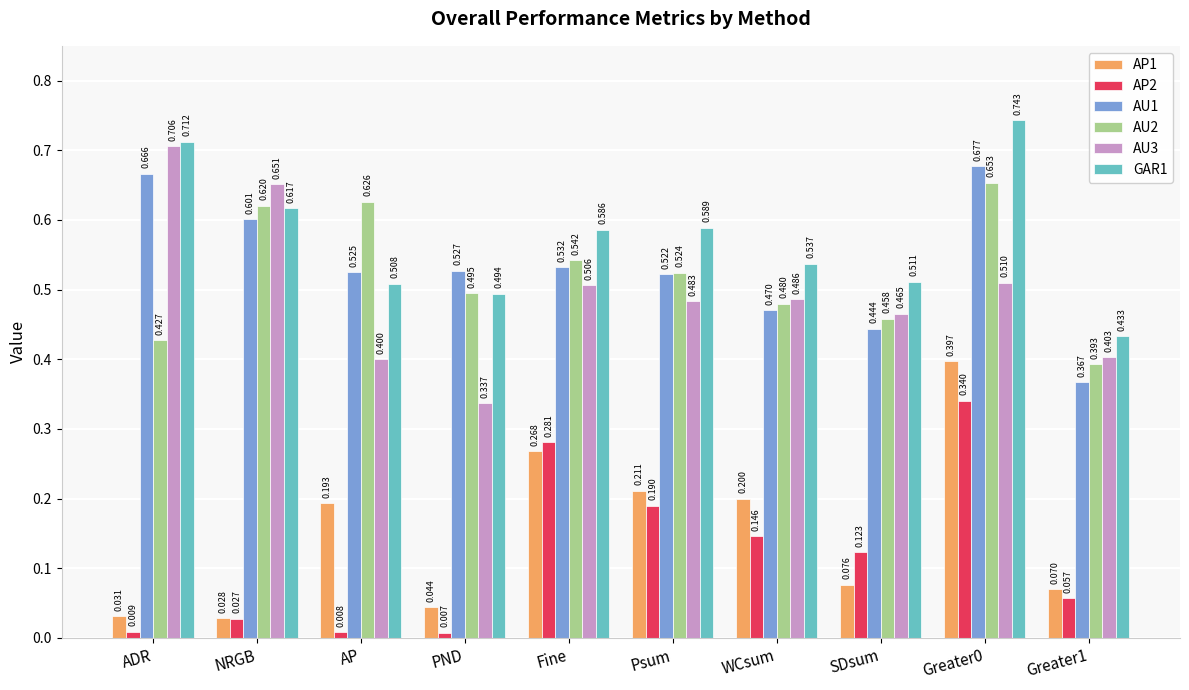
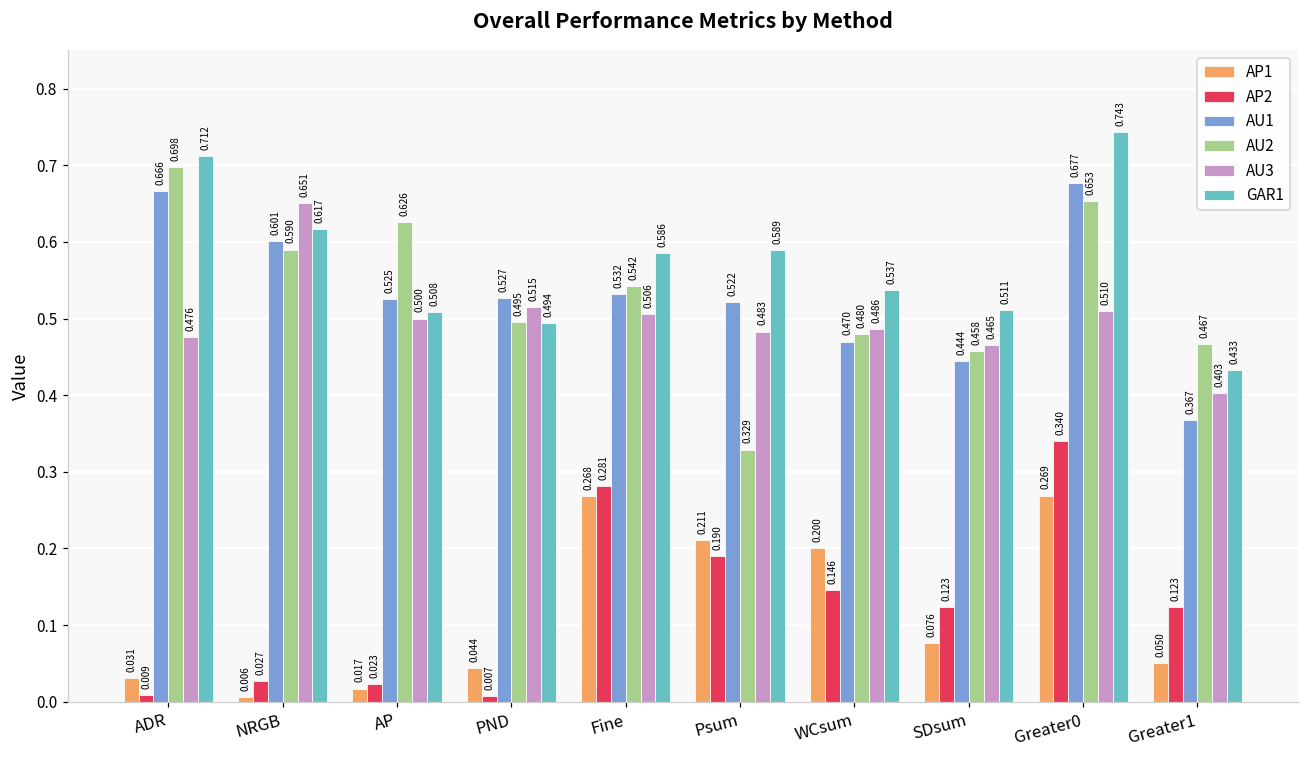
  {
    "AP1": {
      "ADR": 0.031,
-     "NRGB": 0.028,
-     "AP": 0.193,
+     "NRGB": 0.006,
+     "AP": 0.017,
      "PND": 0.044,
      "Fine": 0.268,
      "Psum": 0.211,
      "WCsum": 0.200,
      "SDsum": 0.076,
-     "Greater0": 0.397,
-     "Greater1": 0.070
+     "Greater0": 0.269,
+     "Greater1": 0.050
    },
    "AP2": {
      "ADR": 0.009,
      "NRGB": 0.027,
-     "AP": 0.008,
+     "AP": 0.023,
      "PND": 0.007,
      "Fine": 0.281,
      "Psum": 0.190,
      "WCsum": 0.146,
      "SDsum": 0.123,
      "Greater0": 0.340,
-     "Greater1": 0.057
+     "Greater1": 0.123
    },
    "AU2": {
-     "ADR": 0.427,
-     "NRGB": 0.620,
+     "ADR": 0.698,
+     "NRGB": 0.590,
      "AP": 0.626,
      "PND": 0.495,
      "Fine": 0.542,
-     "Psum": 0.524,
+     "Psum": 0.329,
      "WCsum": 0.480,
      "SDsum": 0.458,
      "Greater0": 0.653,
-     "Greater1": 0.393
+     "Greater1": 0.467
    },
    "AU3": {
-     "ADR": 0.706,
+     "ADR": 0.476,
      "NRGB": 0.651,
-     "AP": 0.400,
-     "PND": 0.337,
+     "AP": 0.500,
+     "PND": 0.515,
      "Fine": 0.506,
      "Psum": 0.483,
      "WCsum": 0.486,
      "SDsum": 0.465,
      "Greater0": 0.510,
      "Greater1": 0.403
    }
  }
